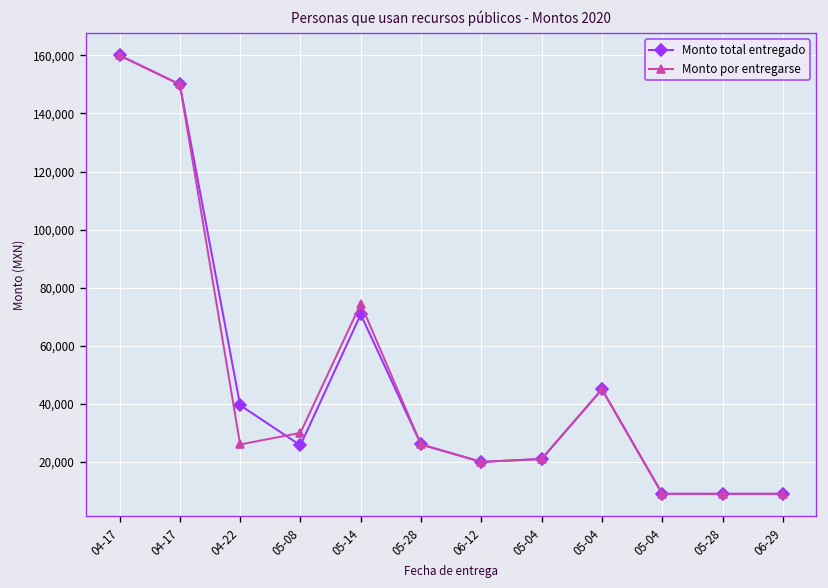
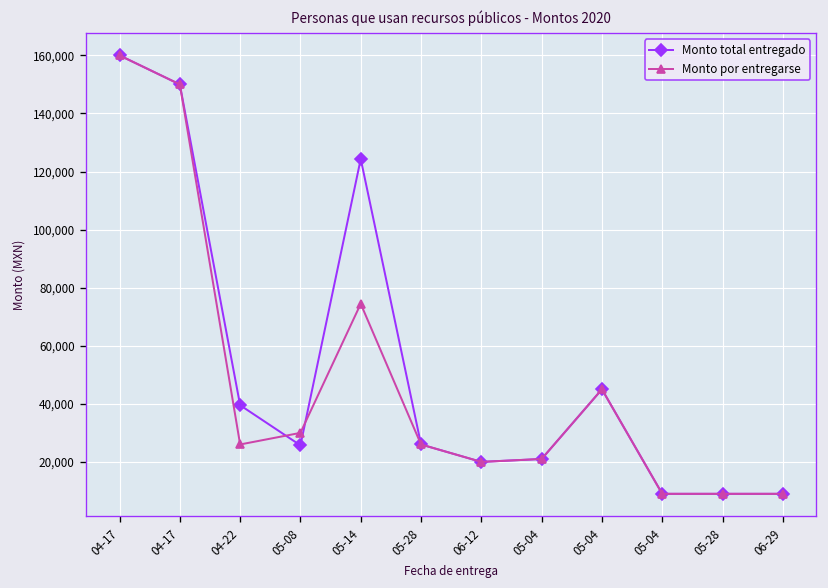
  {
    "Monto total entregado": {
      "04-22": "40,000",
      "05-08": "26,000",
-     "05-14": "71,000"
+     "05-14": "124,000"
    },
    "Monto por entregarse": {
      "04-22": "26,000",
      "05-08": "30,000",
      "05-14": "74,000"
    }
  }
